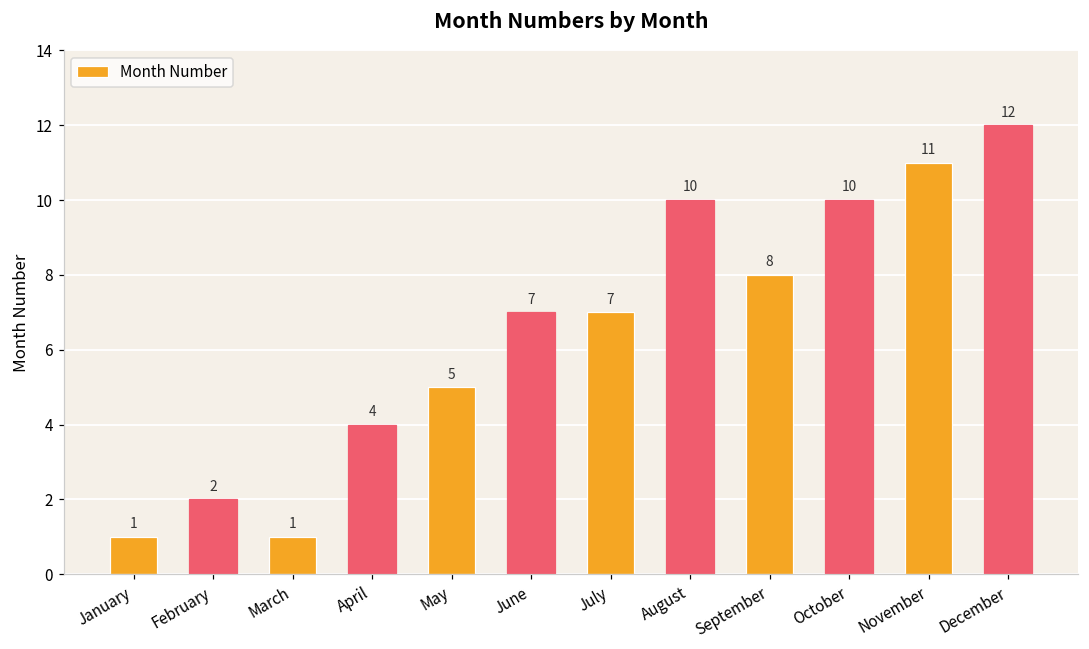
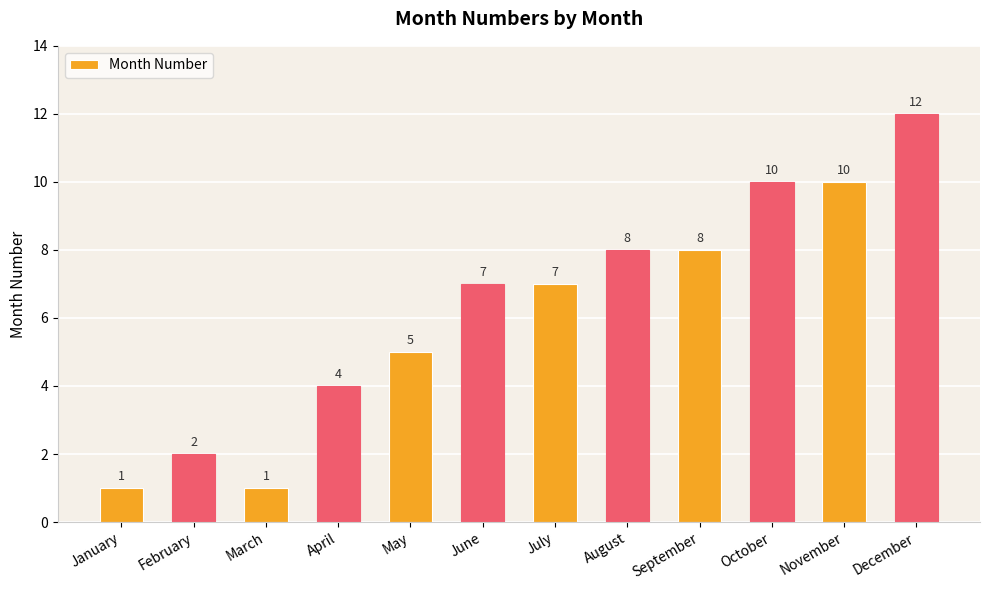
  {
    "January": 1,
    "February": 2,
    "March": 1,
    "April": 4,
    "May": 5,
    "June": 7,
    "July": 7,
-   "August": 10,
+   "August": 8,
    "September": 8,
    "October": 10,
-   "November": 11,
+   "November": 10,
    "December": 12
  }
